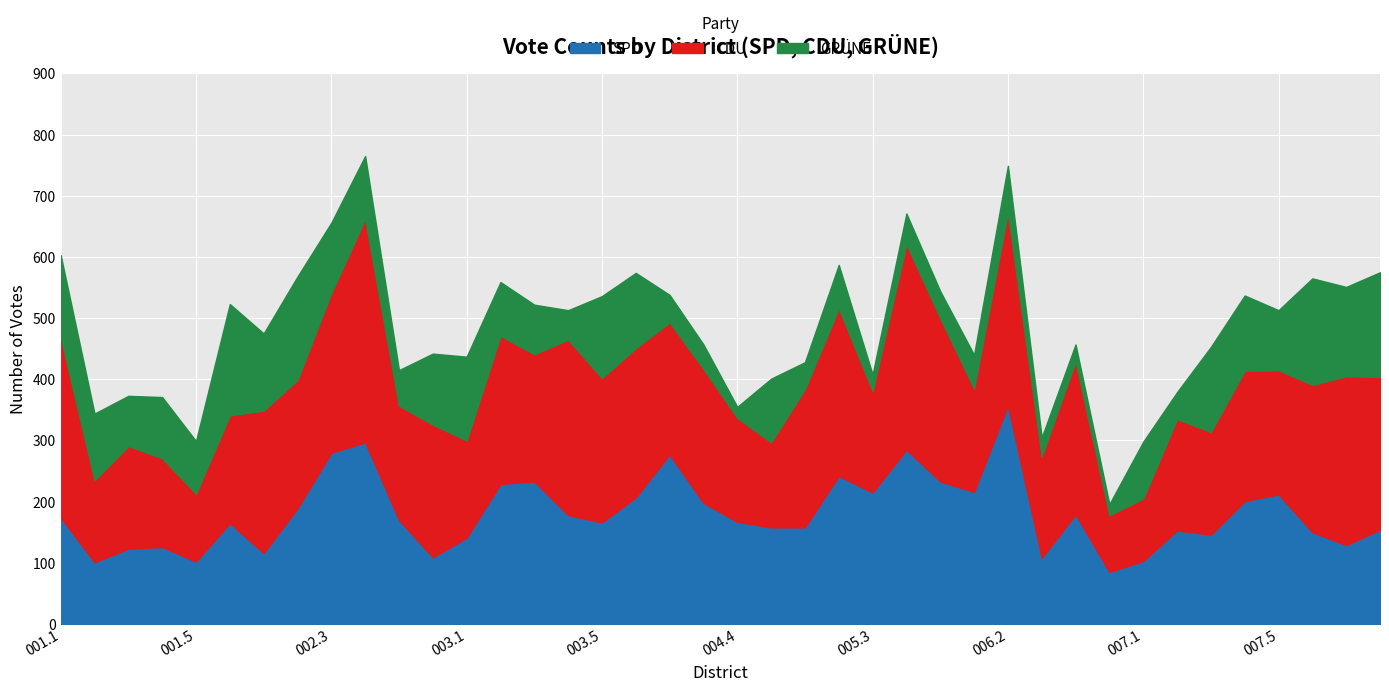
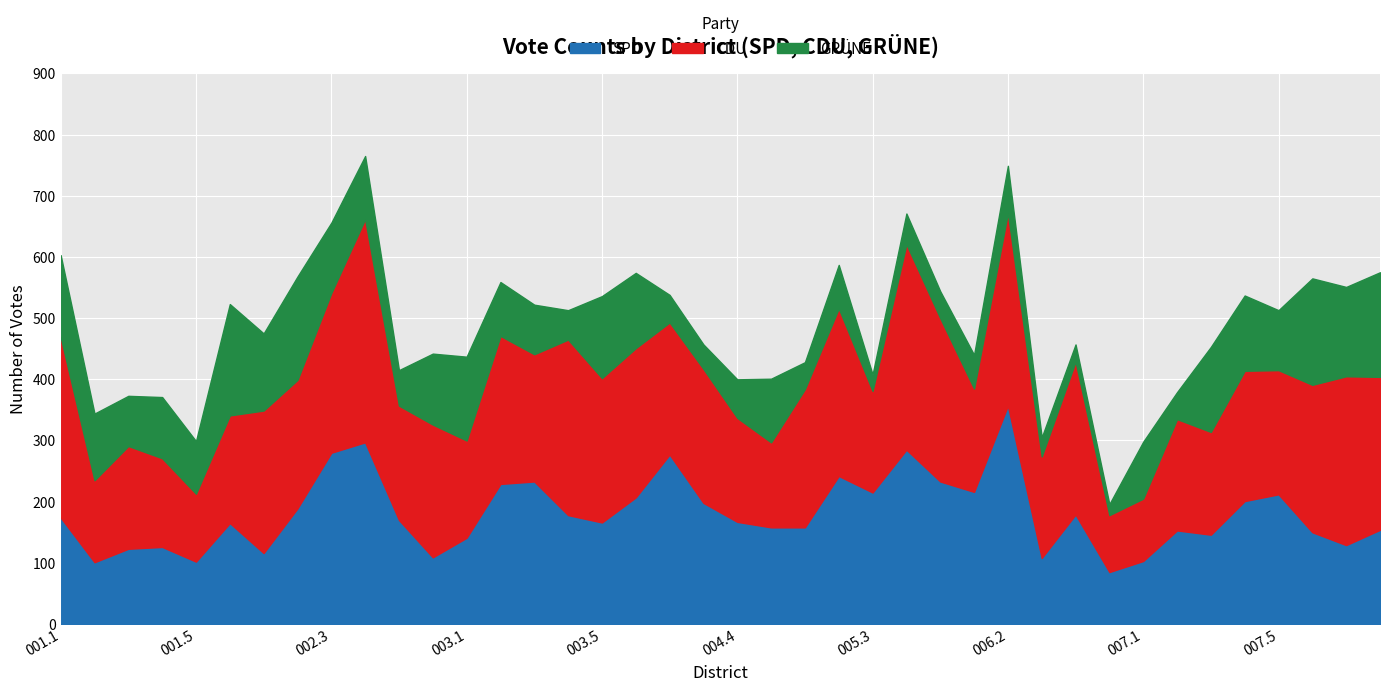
  {
    "GRÜNE": {
      "001.1": 130,
      "001.5": 90,
      "002.3": 120,
      "003.1": 140,
      "003.5": 130,
-     "004.4": 20,
+     "004.4": 60,
      "005.3": 30,
      "006.2": 80,
      "007.1": 90,
      "007.5": 100
    }
  }
